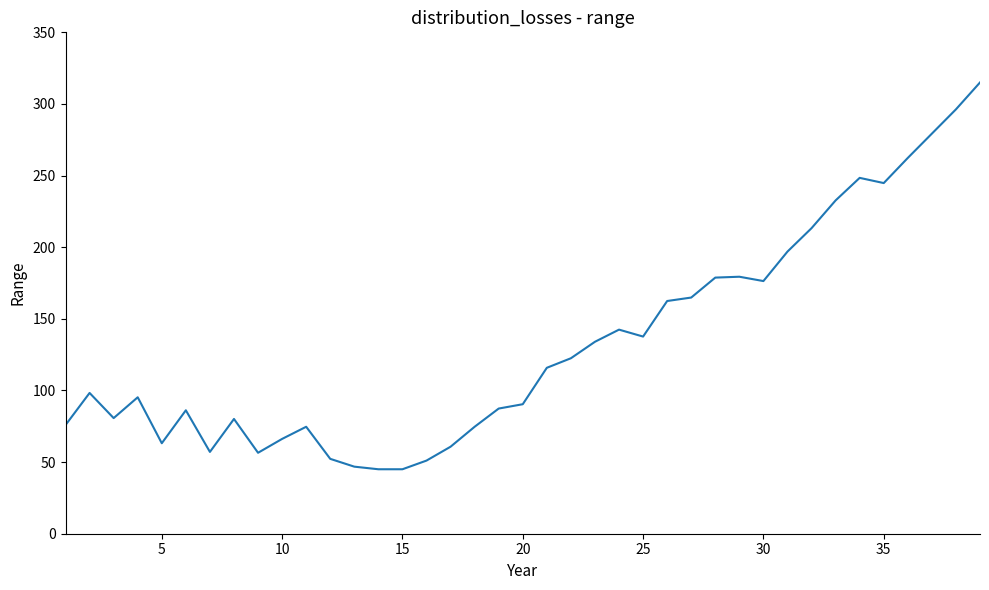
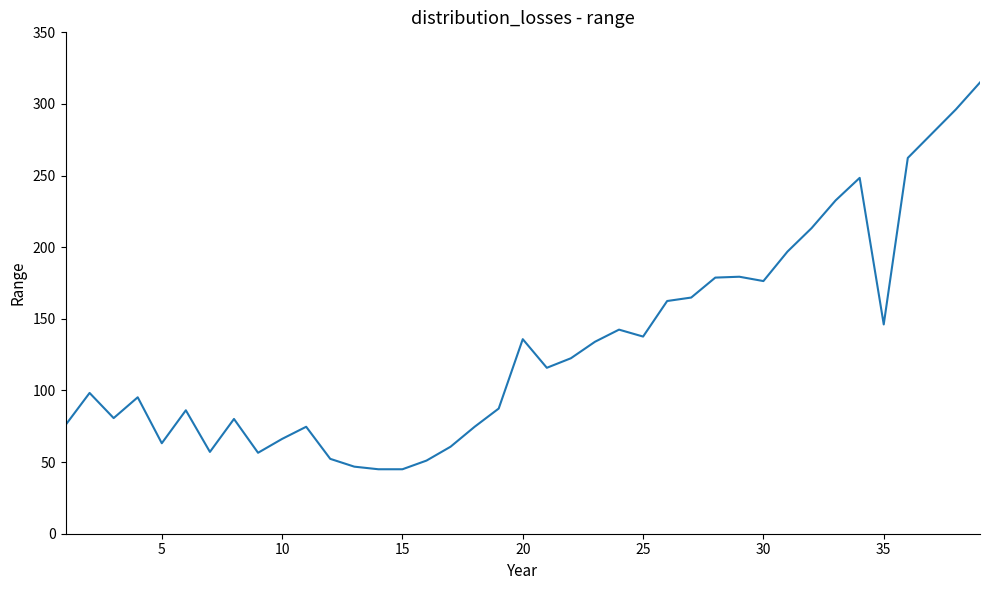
  {
    "5": 63,
    "10": 66,
    "15": 45,
-   "20": 90,
+   "20": 136,
    "25": 138,
    "30": 176,
-   "35": 245
+   "35": 146
  }
